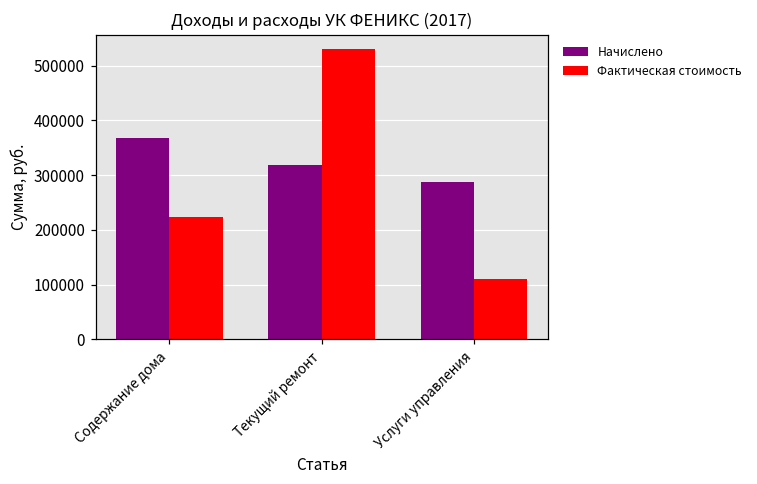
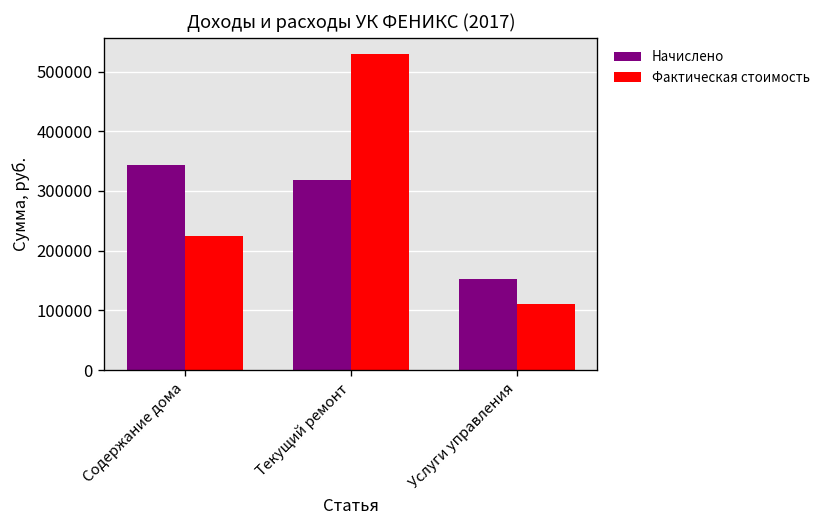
  {
    "Начислено": {
-     "Содержание дома": 370000,
+     "Содержание дома": 340000,
      "Текущий ремонт": 320000,
-     "Услуги управления": 290000
+     "Услуги управления": 150000
    },
    "Фактическая стоимость": {
      "Содержание дома": 220000,
      "Текущий ремонт": 530000,
      "Услуги управления": 110000
    }
  }
